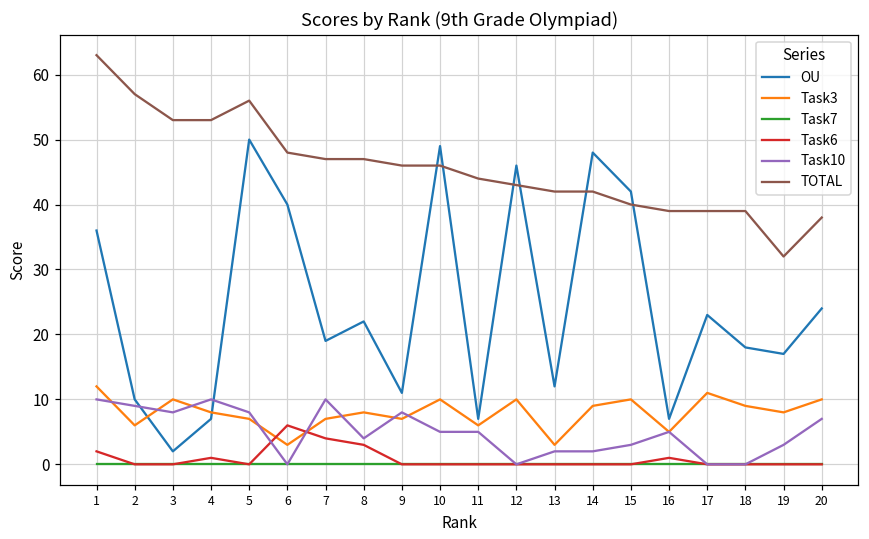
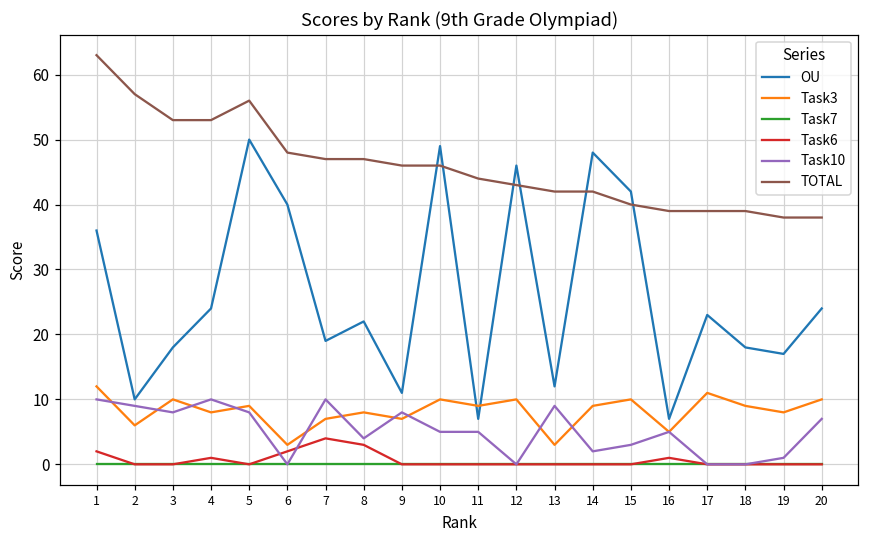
  {
    "OU": {
      "1": 36,
      "2": 10,
-     "3": 2,
-     "4": 7,
+     "3": 18,
+     "4": 24,
      "5": 50,
      "6": 40,
      "7": 19,
      "8": 22,
      "9": 11,
      "10": 49,
      "11": 7,
      "12": 46,
      "13": 12,
      "14": 48,
      "15": 42,
      "16": 7,
      "17": 23,
      "18": 18,
      "19": 17,
      "20": 24
    },
    "Task3": {
      "1": 12,
      "2": 6,
      "3": 10,
      "4": 8,
-     "5": 7,
+     "5": 9,
      "6": 3,
      "7": 7,
      "8": 8,
      "9": 7,
      "10": 10,
-     "11": 6,
+     "11": 9,
      "12": 10,
      "13": 3,
      "14": 9,
      "15": 10,
      "17": 11,
      "18": 9,
      "19": 8,
      "20": 10
    },
    "Task7": {
      "1": 0,
      "4": 0,
      "7": 0,
      "8": 0,
      "16": 0
    },
    "Task6": {
      "1": 2,
      "4": 1,
-     "6": 6,
+     "6": 2,
      "7": 4,
      "8": 3,
      "16": 1
    },
    "Task10": {
      "1": 10,
      "2": 9,
      "3": 8,
      "4": 10,
      "5": 8,
      "7": 10,
      "8": 4,
      "9": 8,
      "10": 5,
      "11": 5,
-     "13": 2,
+     "13": 9,
      "14": 2,
      "15": 3,
-     "19": 3,
+     "19": 1,
      "20": 7
    },
    "TOTAL": {
      "1": 63,
      "2": 57,
      "3": 53,
      "4": 53,
      "5": 56,
      "6": 48,
      "7": 47,
      "8": 47,
      "9": 46,
      "10": 46,
      "11": 44,
      "12": 43,
      "13": 42,
      "14": 42,
      "15": 40,
      "16": 39,
      "17": 39,
      "18": 39,
-     "19": 32,
+     "19": 38,
      "20": 38
    }
  }
